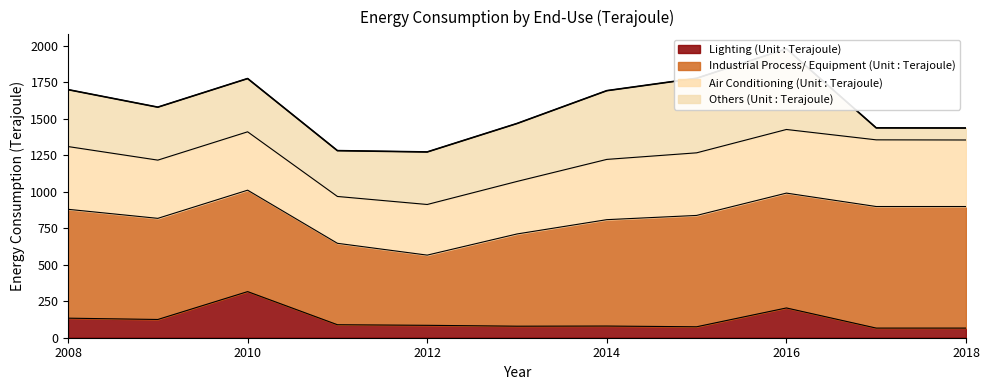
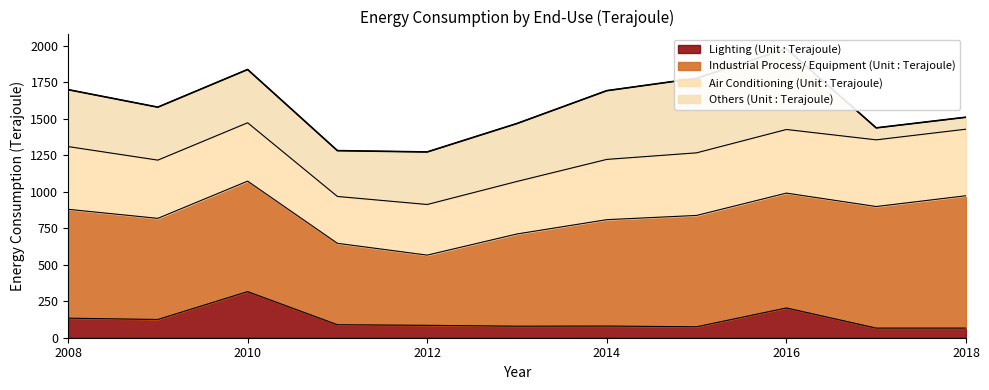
  {
    "Lighting (Unit : Terajoule)": {
      "2008": 130,
      "2010": 320,
      "2012": 90,
      "2014": 80,
      "2016": 200,
      "2018": 70
    },
    "Industrial Process/ Equipment (Unit : Terajoule)": {
      "2008": 750,
-     "2010": 700,
+     "2010": 760,
      "2012": 480,
      "2014": 730,
      "2016": 790,
-     "2018": 830
+     "2018": 910
    }
  }
